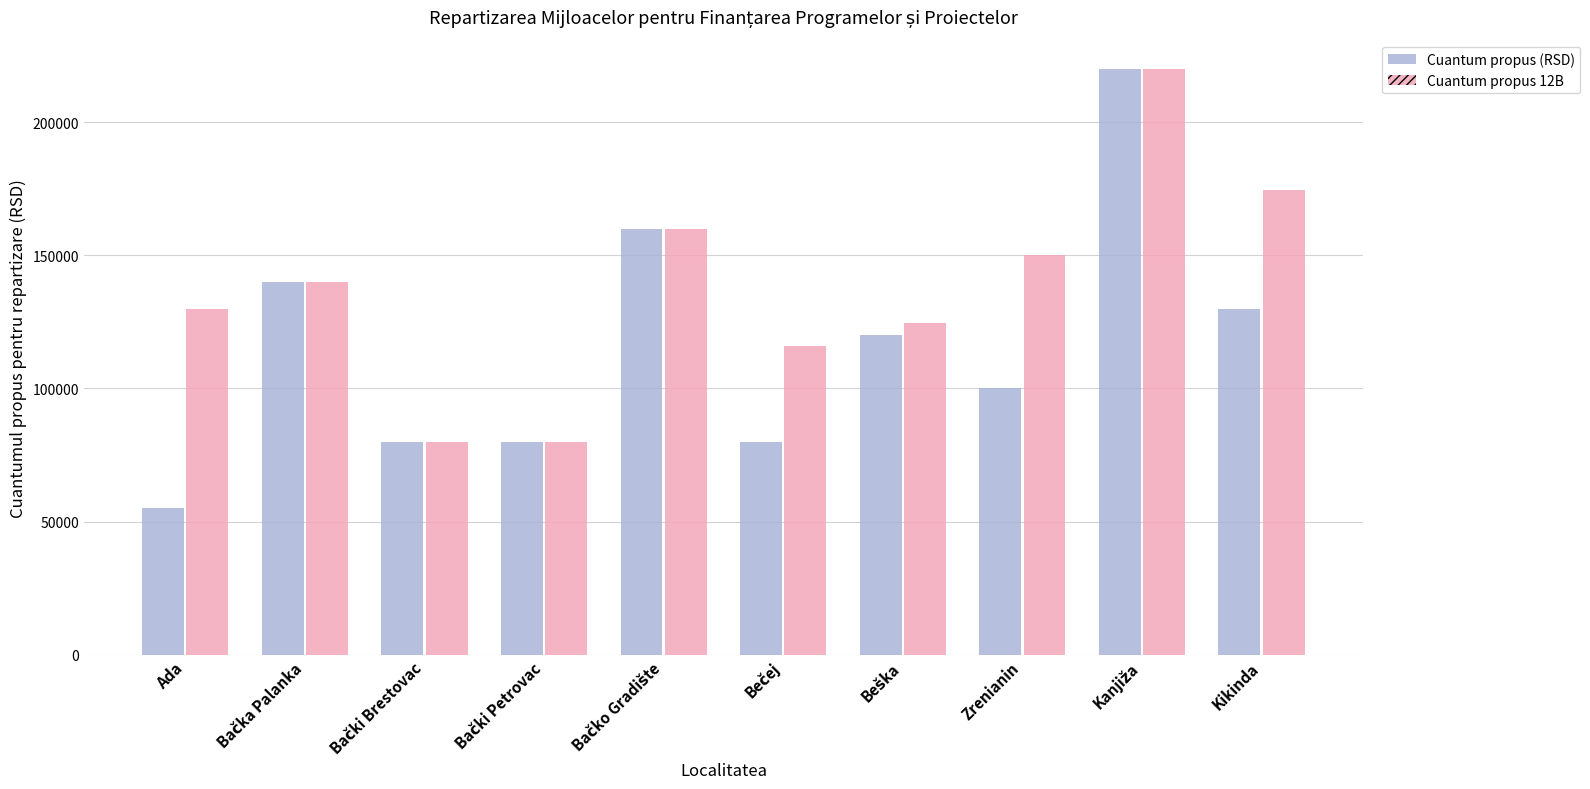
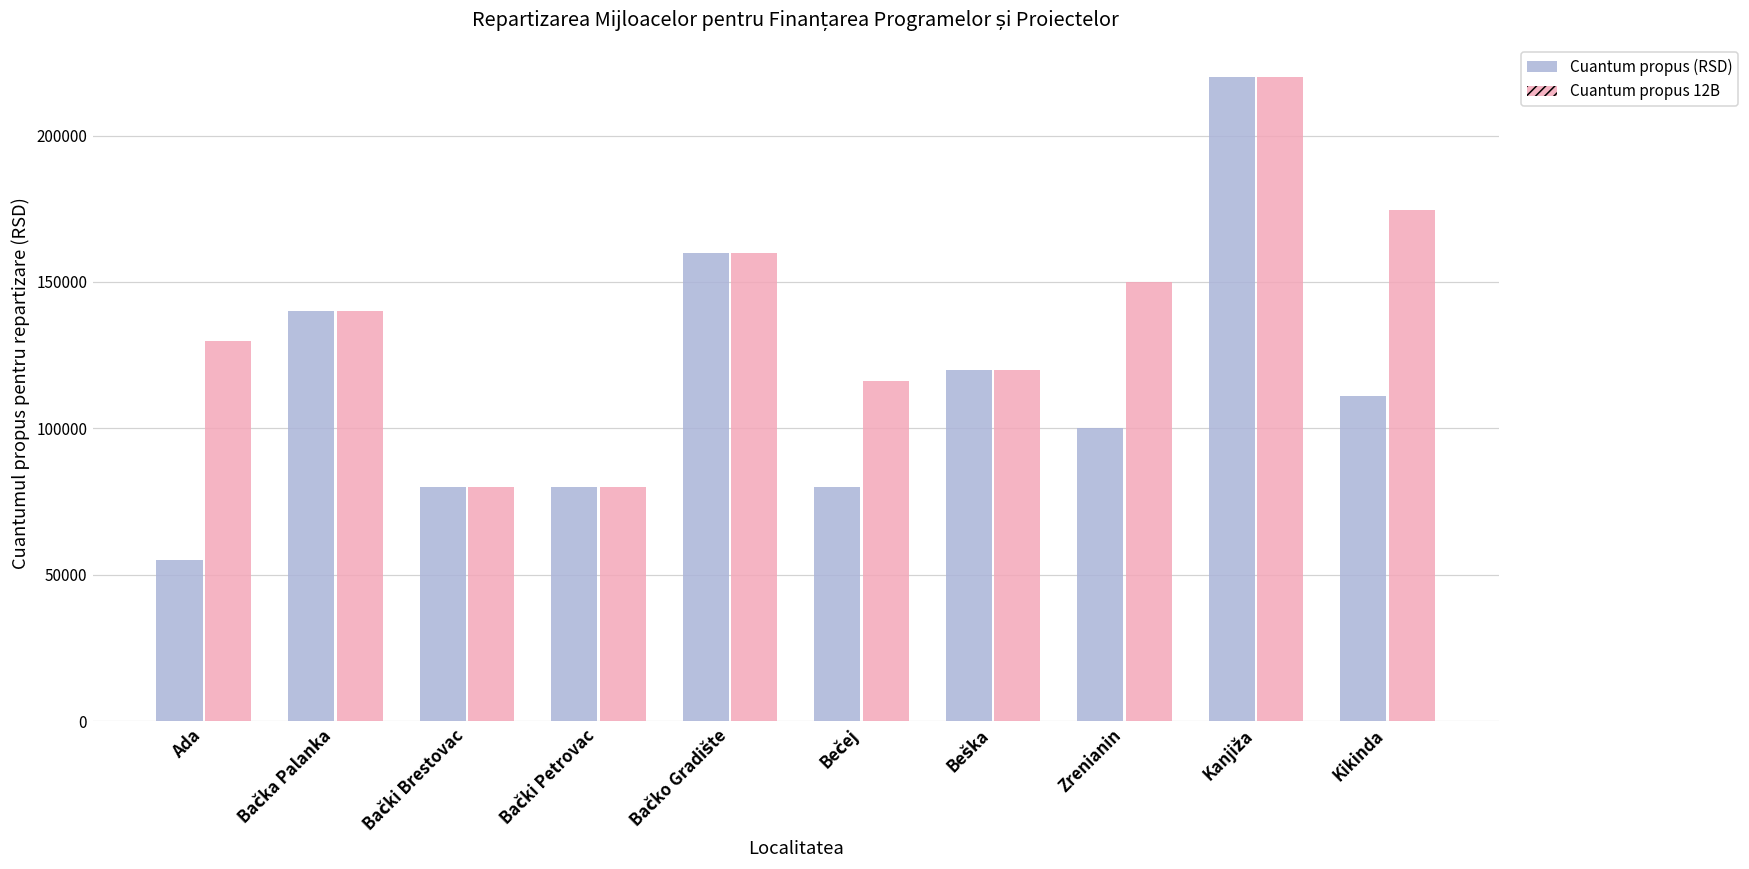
  {
    "Cuantum propus (RSD)": {
      "Ada": 55000,
      "Bačka Palanka": 140000,
      "Bački Brestovac": 80000,
      "Bački Petrovac": 80000,
      "Bačko Gradište": 160000,
      "Bečej": 80000,
      "Beška": 120000,
      "Zrenianin": 100000,
      "Kanjiža": 220000,
-     "Kikinda": 130000
+     "Kikinda": 111000
    },
    "Cuantum propus 12B": {
      "Ada": 130000,
      "Bačka Palanka": 140000,
      "Bački Brestovac": 80000,
      "Bački Petrovac": 80000,
      "Bačko Gradište": 160000,
      "Bečej": 116000,
-     "Beška": 125000,
+     "Beška": 120000,
      "Zrenianin": 150000,
      "Kanjiža": 220000,
      "Kikinda": 175000
    }
  }
